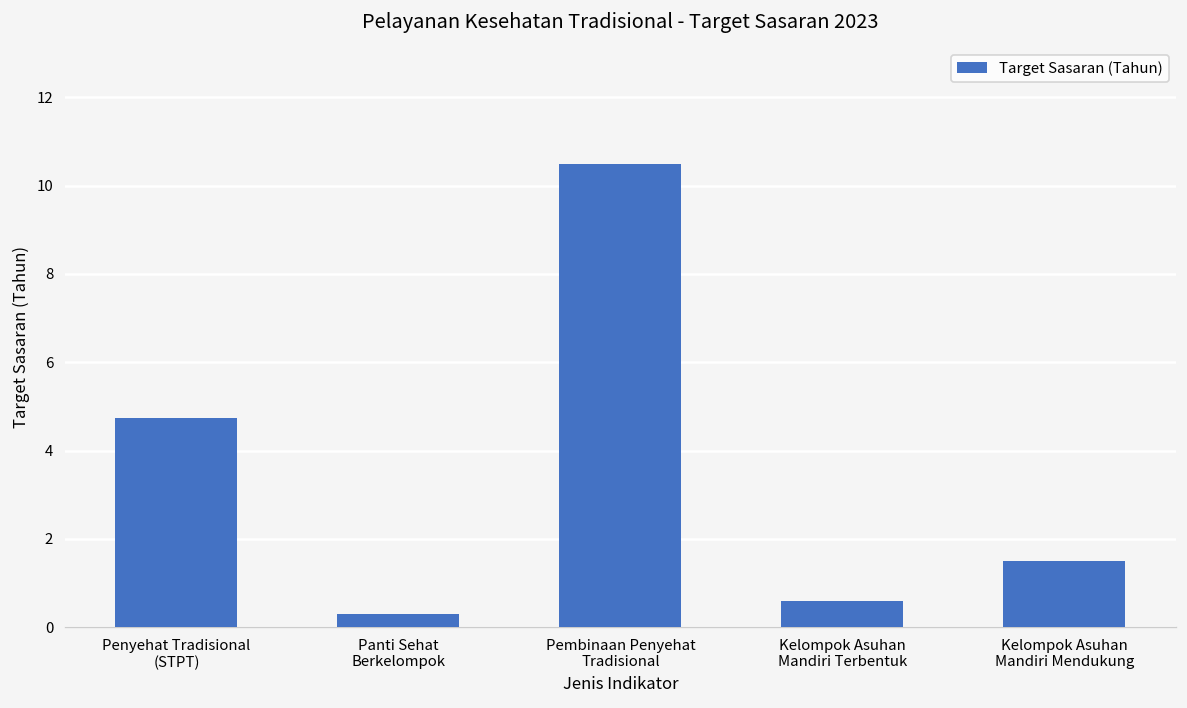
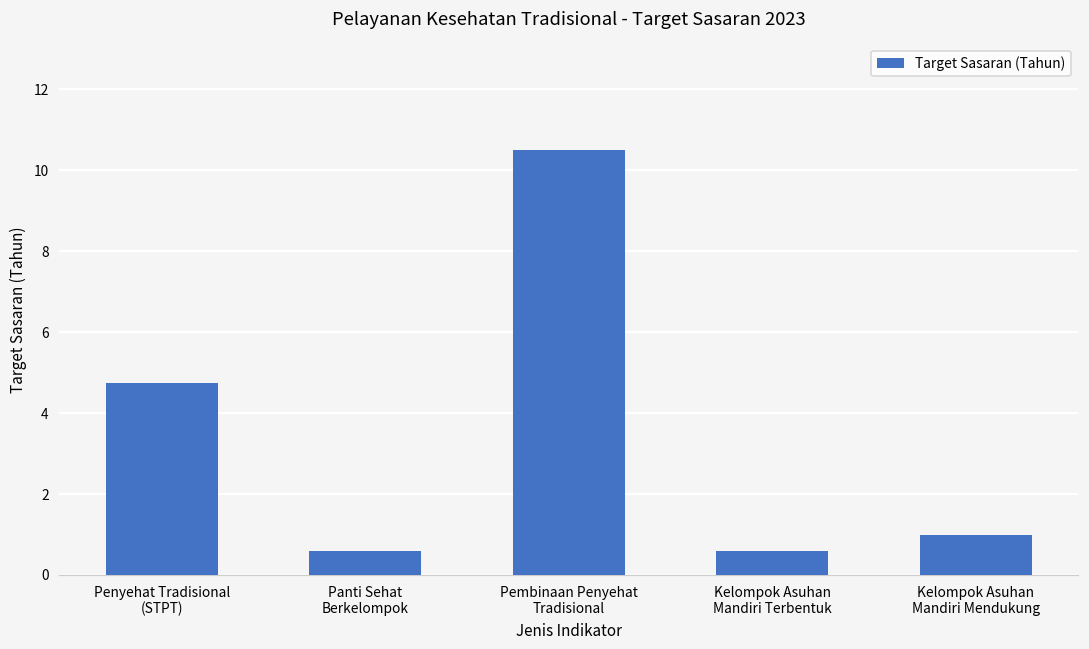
  {
    "Penyehat Tradisional (STPT)": 4.7,
-   "Panti Sehat Berkelompok": 0.3,
+   "Panti Sehat Berkelompok": 0.6,
    "Pembinaan Penyehat Tradisional": 10.5,
    "Kelompok Asuhan Mandiri Terbentuk": 0.6,
-   "Kelompok Asuhan Mandiri Mendukung": 1.5
+   "Kelompok Asuhan Mandiri Mendukung": 1.0
  }
